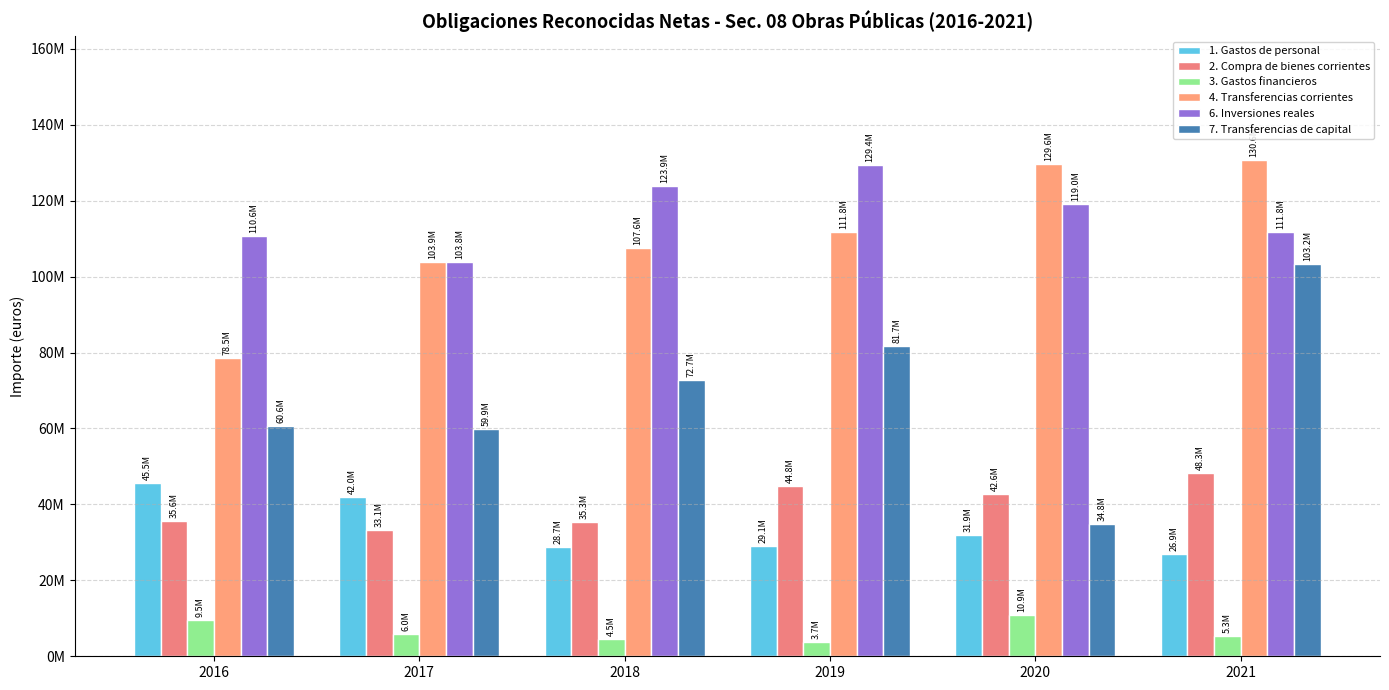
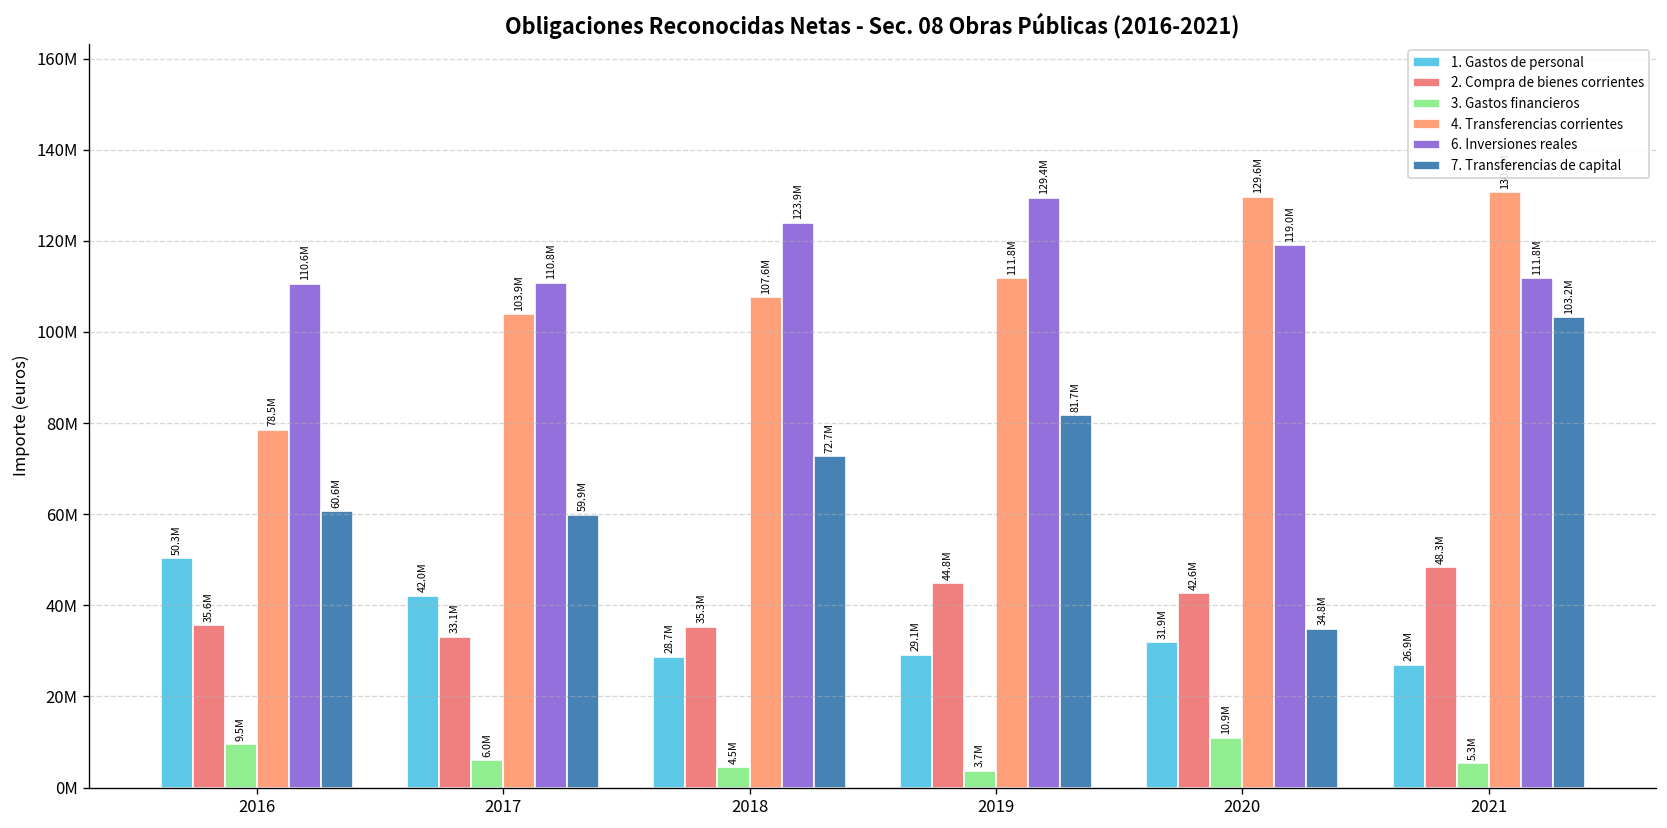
  {
    "1. Gastos de personal": {
-     "2016": "45.5M",
+     "2016": "50.3M",
      "2017": "42.0M",
      "2018": "28.7M",
      "2019": "29.1M",
      "2020": "31.9M",
      "2021": "26.9M"
    },
    "3. Gastos financieros": {
      "2016": "9.5M",
      "2017": "6.0M",
      "2018": "4.5M",
      "2019": "3.7M",
      "2020": "10.9M",
      "2021": "5.3M"
    },
    "6. Inversiones reales": {
      "2016": "110.6M",
-     "2017": "103.8M",
+     "2017": "110.8M",
      "2018": "123.9M",
      "2019": "129.4M",
      "2020": "119.0M",
      "2021": "111.8M"
    },
    "7. Transferencias de capital": {
      "2016": "60.6M",
      "2017": "59.9M",
      "2018": "72.7M",
      "2019": "81.7M",
      "2020": "34.8M",
      "2021": "103.2M"
    }
  }
